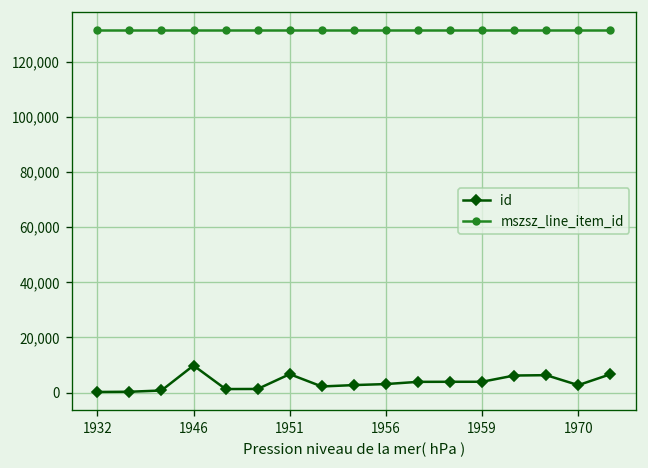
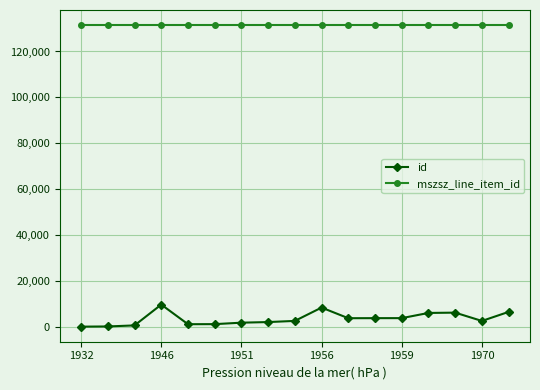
  {
    "id": {
      "1932": "0",
      "1946": "10,000",
-     "1951": "7,000",
-     "1956": "3,000",
+     "1951": "2,000",
+     "1956": "9,000",
      "1959": "4,000",
      "1970": "3,000"
    },
    "mszsz_line_item_id": {
      "1932": "132,000",
      "1946": "132,000",
      "1951": "132,000",
      "1956": "132,000",
      "1959": "132,000",
      "1970": "132,000"
    }
  }
